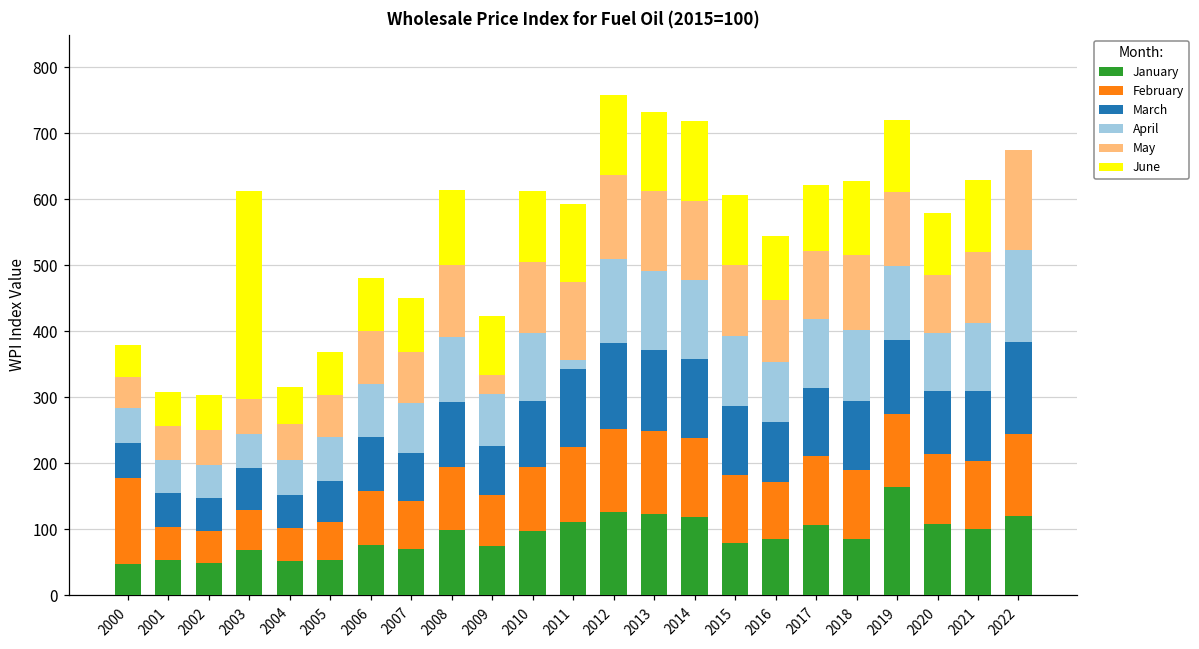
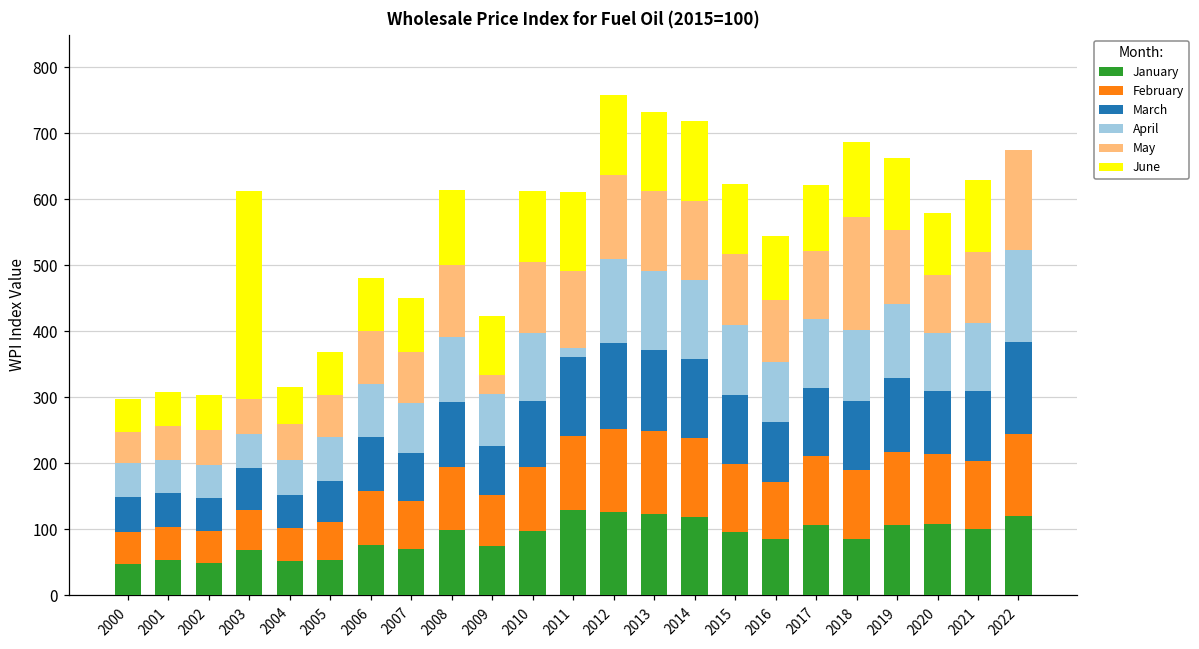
  {
    "January": {
      "2000": 50,
      "2001": 50,
      "2002": 50,
      "2003": 70,
      "2004": 50,
      "2005": 50,
      "2006": 80,
      "2007": 70,
      "2008": 100,
      "2009": 70,
      "2010": 100,
-     "2011": 110,
+     "2011": 130,
      "2012": 130,
      "2013": 120,
      "2014": 120,
-     "2015": 80,
+     "2015": 100,
      "2016": 90,
      "2017": 110,
      "2018": 90,
-     "2019": 160,
+     "2019": 110,
      "2020": 110,
      "2021": 100,
      "2022": 120
    },
    "February": {
-     "2000": 130,
+     "2000": 50,
      "2001": 50,
      "2002": 50,
      "2003": 60,
      "2004": 50,
      "2005": 60,
      "2006": 80,
      "2007": 70,
      "2008": 100,
      "2009": 80,
      "2010": 100,
      "2011": 110,
      "2012": 130,
      "2013": 130,
      "2014": 120,
      "2015": 100,
      "2016": 90,
      "2017": 110,
      "2018": 100,
      "2019": 110,
      "2020": 110,
      "2021": 100,
      "2022": 120
    },
    "March": {
      "2000": 50,
      "2001": 50,
      "2002": 50,
      "2003": 60,
      "2004": 50,
      "2005": 60,
      "2006": 80,
      "2007": 70,
      "2008": 100,
      "2009": 70,
      "2010": 100,
      "2011": 120,
      "2012": 130,
      "2013": 120,
      "2014": 120,
      "2015": 100,
      "2016": 90,
      "2017": 100,
      "2018": 100,
      "2019": 110,
      "2020": 100,
      "2021": 110,
      "2022": 140
    },
    "April": {
      "2000": 50,
      "2001": 50,
      "2002": 50,
      "2003": 50,
      "2004": 50,
      "2005": 70,
      "2006": 80,
      "2007": 80,
      "2008": 100,
      "2009": 80,
      "2010": 100,
      "2011": 10,
      "2012": 130,
      "2013": 120,
      "2014": 120,
      "2015": 110,
      "2016": 90,
      "2017": 110,
      "2018": 110,
      "2019": 110,
      "2020": 90,
      "2021": 100,
      "2022": 140
    },
    "May": {
      "2000": 50,
      "2001": 50,
      "2002": 50,
      "2003": 50,
      "2004": 60,
      "2005": 60,
      "2006": 80,
      "2007": 80,
      "2008": 110,
      "2009": 30,
      "2010": 110,
      "2011": 120,
      "2012": 130,
      "2013": 120,
      "2014": 120,
      "2015": 110,
      "2016": 90,
      "2017": 100,
-     "2018": 110,
+     "2018": 170,
      "2019": 110,
      "2020": 90,
      "2021": 110,
      "2022": 150
    },
    "June": {
      "2000": 50,
      "2001": 50,
      "2002": 50,
      "2003": 320,
      "2004": 60,
      "2005": 70,
      "2006": 80,
      "2007": 80,
      "2008": 110,
      "2009": 90,
      "2010": 110,
      "2011": 120,
      "2012": 120,
      "2013": 120,
      "2014": 120,
      "2015": 110,
      "2016": 100,
      "2017": 100,
      "2018": 110,
      "2019": 110,
      "2020": 90,
      "2021": 110,
      "2022": 0
    }
  }
